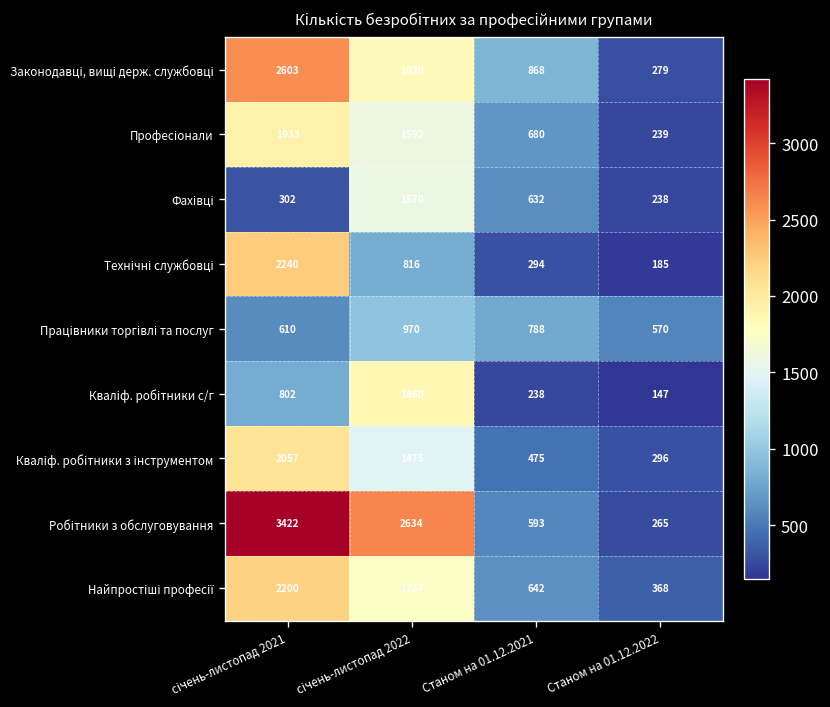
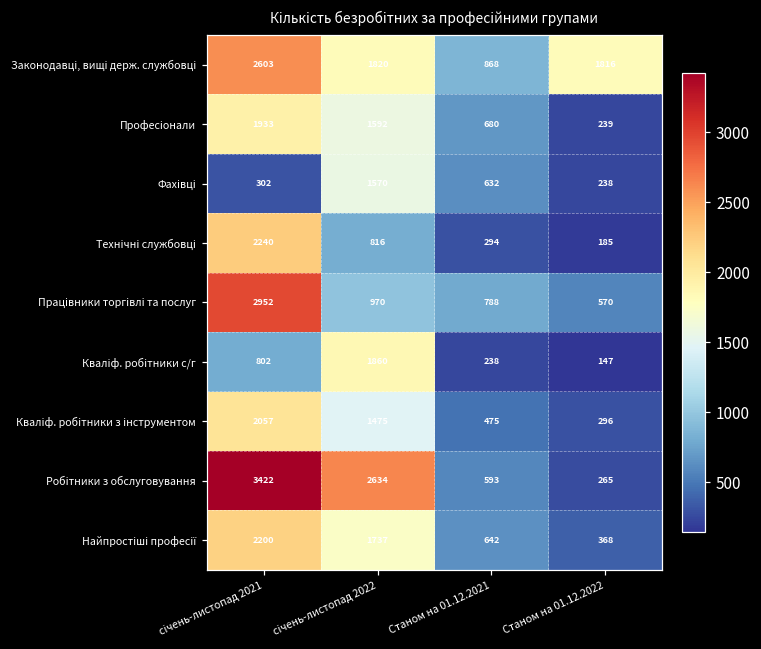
  {
    "Законодавці, вищі держ. службовці": {
      "січень-листопад 2021": 2603,
      "січень-листопад 2022": 1820,
      "Станом на 01.12.2021": 868,
-     "Станом на 01.12.2022": 279
+     "Станом на 01.12.2022": 1816
    },
    "Професіонали": {
      "січень-листопад 2021": 1933,
      "Станом на 01.12.2021": 680,
      "Станом на 01.12.2022": 239
    },
    "Фахівці": {
      "січень-листопад 2021": 302,
      "Станом на 01.12.2021": 632,
      "Станом на 01.12.2022": 238
    },
    "Технічні службовці": {
      "січень-листопад 2021": 2240,
      "січень-листопад 2022": 816,
      "Станом на 01.12.2021": 294,
      "Станом на 01.12.2022": 185
    },
    "Працівники торгівлі та послуг": {
-     "січень-листопад 2021": 610,
+     "січень-листопад 2021": 2952,
      "січень-листопад 2022": 970,
      "Станом на 01.12.2021": 788,
      "Станом на 01.12.2022": 570
    },
    "Кваліф. робітники с/г": {
      "січень-листопад 2021": 802,
      "січень-листопад 2022": 1860,
      "Станом на 01.12.2021": 238,
      "Станом на 01.12.2022": 147
    },
    "Кваліф. робітники з інструментом": {
      "січень-листопад 2021": 2057,
      "Станом на 01.12.2021": 475,
      "Станом на 01.12.2022": 296
    },
    "Робітники з обслуговування": {
      "січень-листопад 2021": 3422,
      "січень-листопад 2022": 2634,
      "Станом на 01.12.2021": 593,
      "Станом на 01.12.2022": 265
    },
    "Найпростіші професії": {
      "січень-листопад 2021": 2200,
      "січень-листопад 2022": 1737,
      "Станом на 01.12.2021": 642,
      "Станом на 01.12.2022": 368
    }
  }
